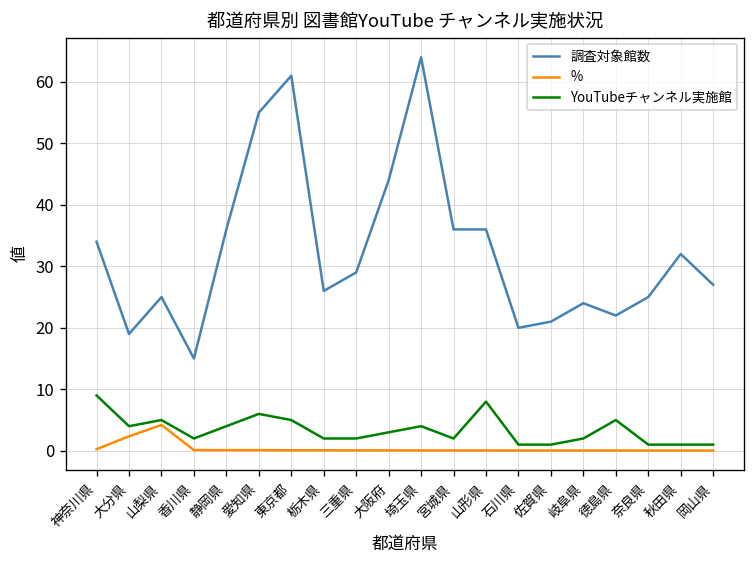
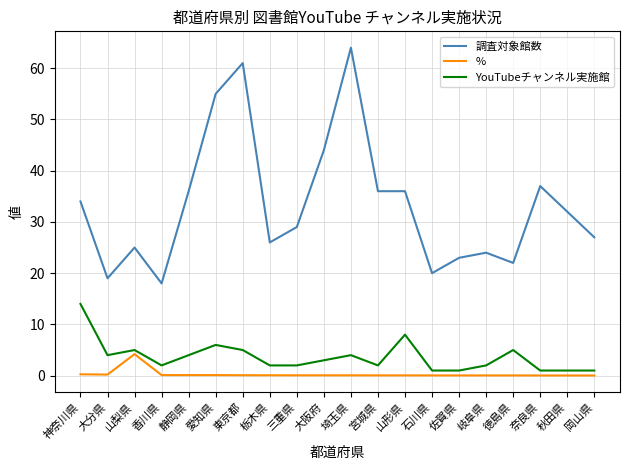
  {
    "調査対象館数": {
      "神奈川県": 34,
      "大分県": 19,
      "山梨県": 25,
-     "香川県": 15,
+     "香川県": 18,
      "静岡県": 36,
      "愛知県": 55,
      "東京都": 61,
      "栃木県": 26,
      "三重県": 29,
      "大阪府": 44,
      "埼玉県": 64,
      "宮城県": 36,
      "山形県": 36,
      "石川県": 20,
-     "佐賀県": 21,
+     "佐賀県": 23,
      "岐阜県": 24,
      "徳島県": 22,
-     "奈良県": 25,
+     "奈良県": 37,
      "秋田県": 32,
      "岡山県": 27
    },
    "%": {
      "神奈川県": 0,
-     "大分県": 2,
+     "大分県": 0,
      "山梨県": 4,
      "香川県": 0,
      "静岡県": 0,
      "愛知県": 0,
      "東京都": 0,
      "栃木県": 0,
      "三重県": 0,
      "大阪府": 0,
      "埼玉県": 0,
      "宮城県": 0,
      "山形県": 0,
      "石川県": 0,
      "佐賀県": 0,
      "岐阜県": 0,
      "徳島県": 0,
      "奈良県": 0,
      "秋田県": 0,
      "岡山県": 0
    },
    "YouTubeチャンネル実施館": {
-     "神奈川県": 9,
+     "神奈川県": 14,
      "大分県": 4,
      "山梨県": 5,
      "香川県": 2,
      "静岡県": 4,
      "愛知県": 6,
      "東京都": 5,
      "栃木県": 2,
      "三重県": 2,
      "大阪府": 3,
      "埼玉県": 4,
      "宮城県": 2,
      "山形県": 8,
      "石川県": 1,
      "佐賀県": 1,
      "岐阜県": 2,
      "徳島県": 5,
      "奈良県": 1,
      "秋田県": 1,
      "岡山県": 1
    }
  }
